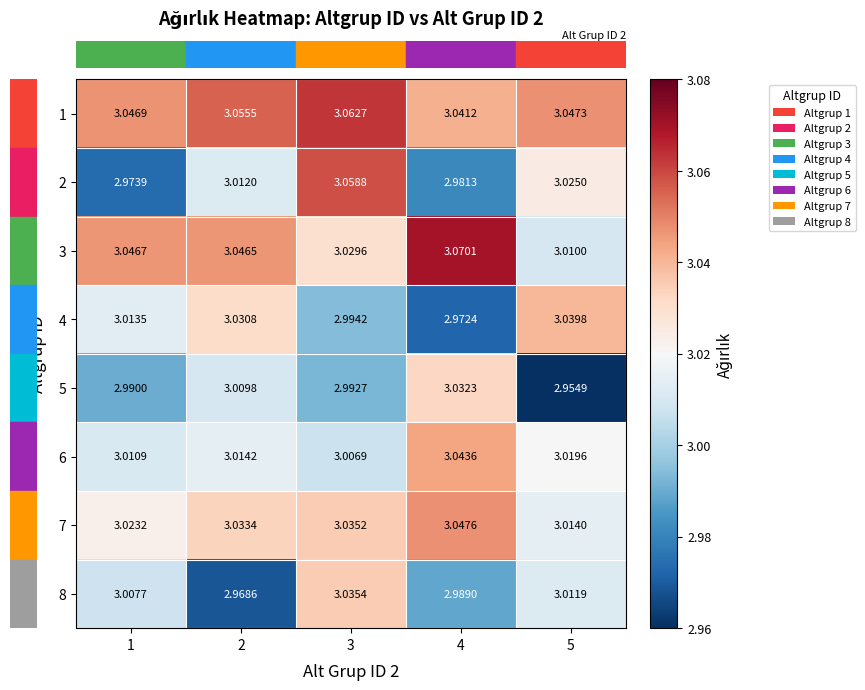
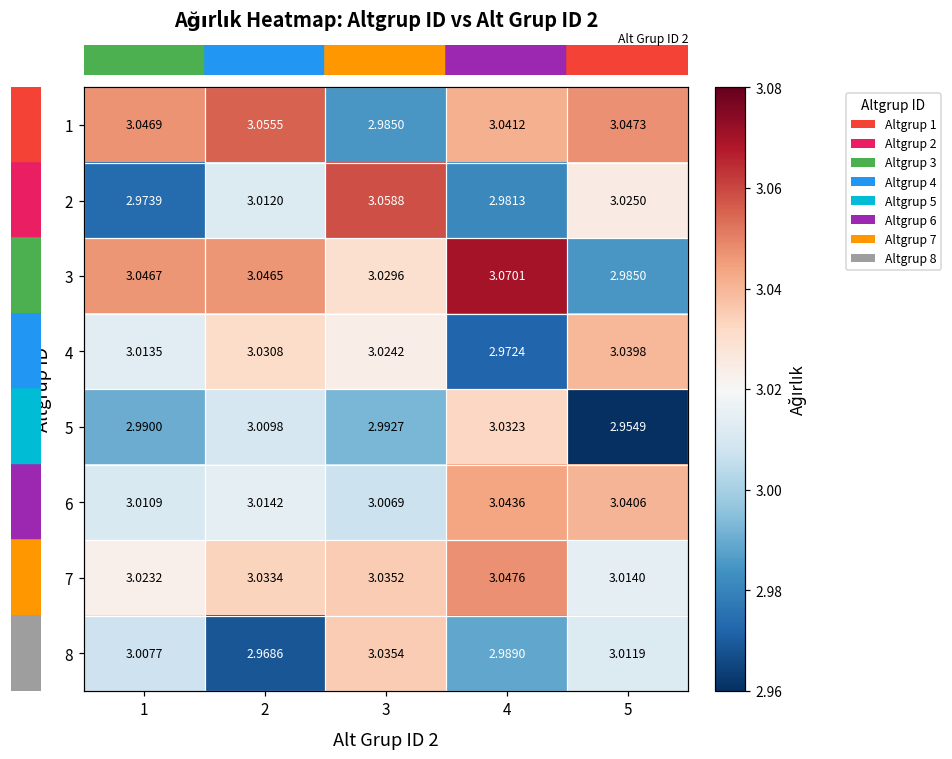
  {
    "1": {
      "1": 3.0469,
      "2": 3.0555,
-     "3": 3.0627,
+     "3": 2.9850,
      "4": 3.0412,
      "5": 3.0473
    },
    "2": {
      "1": 2.9739,
      "2": 3.0120,
      "3": 3.0588,
      "4": 2.9813,
      "5": 3.0250
    },
    "3": {
      "1": 3.0467,
      "2": 3.0465,
      "3": 3.0296,
      "4": 3.0701,
-     "5": 3.0100
+     "5": 2.9850
    },
    "4": {
      "1": 3.0135,
      "2": 3.0308,
-     "3": 2.9942,
+     "3": 3.0242,
      "4": 2.9724,
      "5": 3.0398
    },
    "5": {
      "1": 2.9900,
      "2": 3.0098,
      "3": 2.9927,
      "4": 3.0323,
      "5": 2.9549
    },
    "6": {
      "1": 3.0109,
      "2": 3.0142,
      "3": 3.0069,
      "4": 3.0436,
-     "5": 3.0196
+     "5": 3.0406
    },
    "7": {
      "1": 3.0232,
      "2": 3.0334,
      "3": 3.0352,
      "4": 3.0476,
      "5": 3.0140
    },
    "8": {
      "1": 3.0077,
      "2": 2.9686,
      "3": 3.0354,
      "4": 2.9890,
      "5": 3.0119
    }
  }
